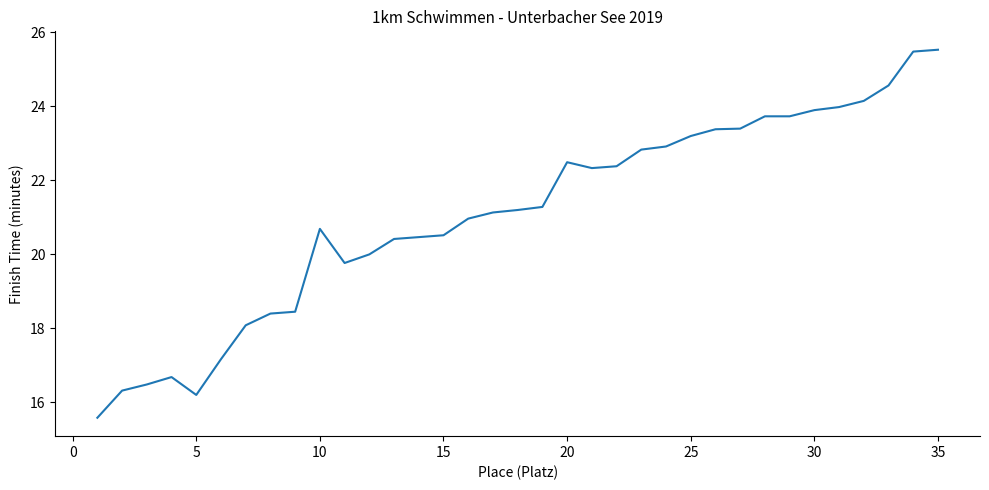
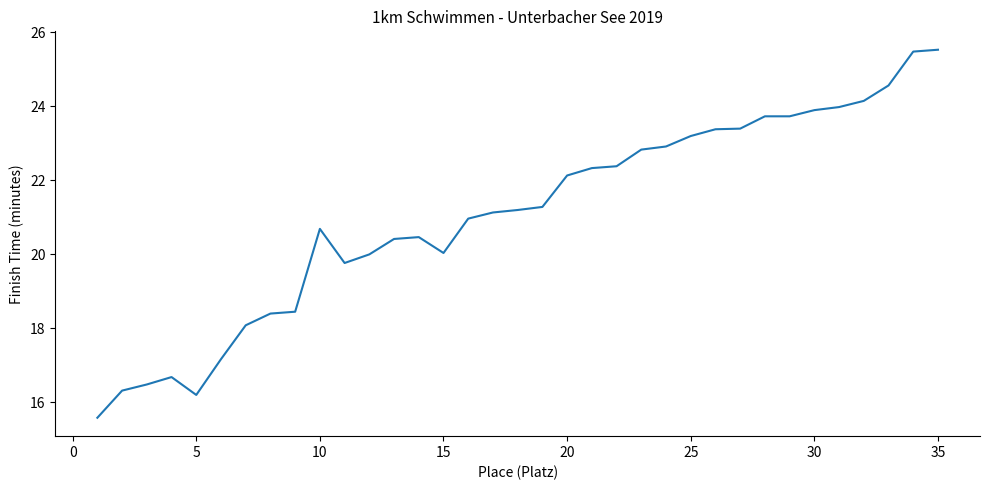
  {
    "5": 16.2,
    "10": 20.7,
-   "15": 20.5,
-   "20": 22.5,
+   "15": 20.0,
+   "20": 22.1,
    "25": 23.2,
    "30": 23.9,
    "35": 25.5
  }
